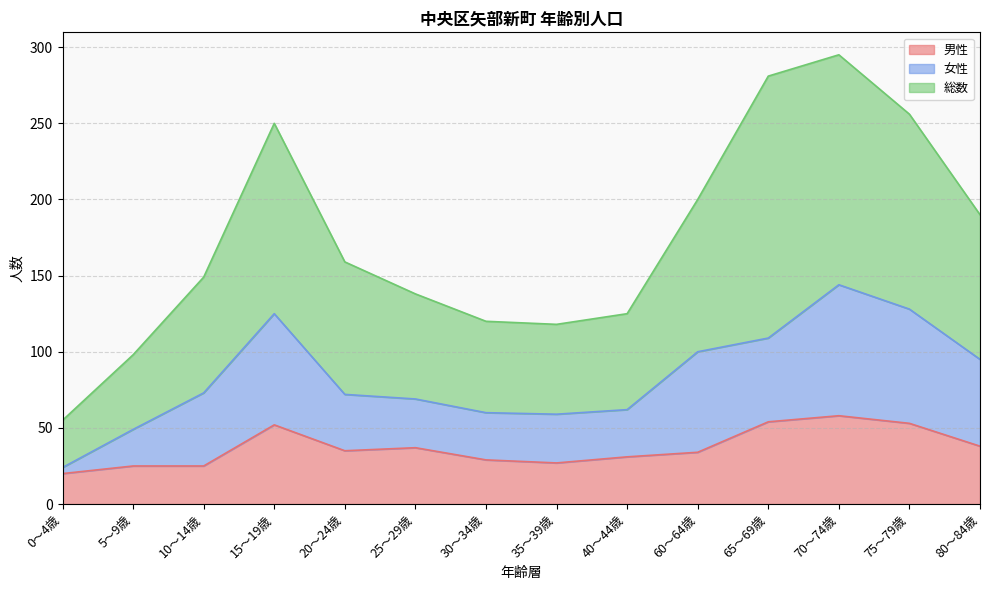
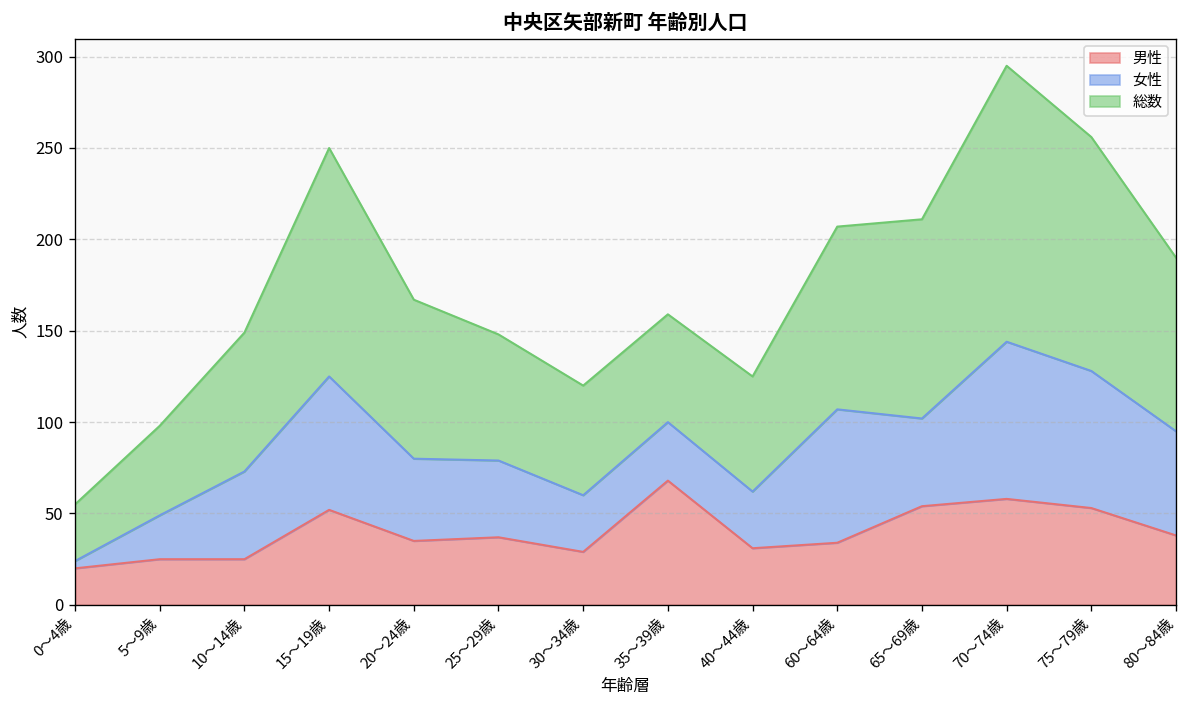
  {
    "男性": {
      "0～4歳": 20,
      "5～9歳": 25,
      "10～14歳": 25,
      "15～19歳": 52,
      "20～24歳": 35,
      "25～29歳": 37,
      "30～34歳": 29,
-     "35～39歳": 27,
+     "35～39歳": 68,
      "40～44歳": 31,
      "60～64歳": 34,
      "65～69歳": 54,
      "70～74歳": 58,
      "75～79歳": 53,
      "80～84歳": 38
    },
    "女性": {
      "0～4歳": 4,
      "5～9歳": 24,
      "10～14歳": 48,
      "15～19歳": 73,
-     "20～24歳": 37,
-     "25～29歳": 32,
+     "20～24歳": 45,
+     "25～29歳": 42,
      "30～34歳": 31,
      "35～39歳": 32,
      "40～44歳": 31,
-     "60～64歳": 66,
-     "65～69歳": 55,
+     "60～64歳": 73,
+     "65～69歳": 48,
      "70～74歳": 86,
      "75～79歳": 75,
      "80～84歳": 57
    },
    "総数": {
      "0～4歳": 31,
      "5～9歳": 49,
      "10～14歳": 76,
      "15～19歳": 125,
      "20～24歳": 87,
      "25～29歳": 69,
      "30～34歳": 60,
      "35～39歳": 59,
      "40～44歳": 63,
      "60～64歳": 100,
-     "65～69歳": 172,
+     "65～69歳": 109,
      "70～74歳": 151,
      "75～79歳": 128,
      "80～84歳": 95
    }
  }
